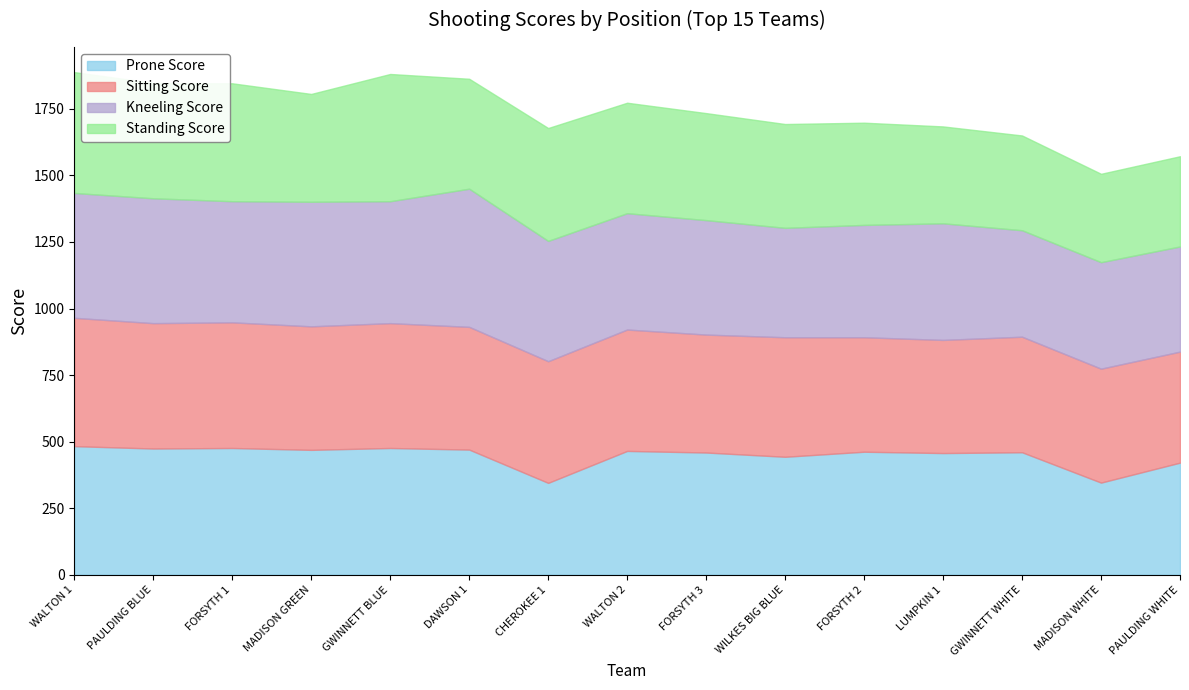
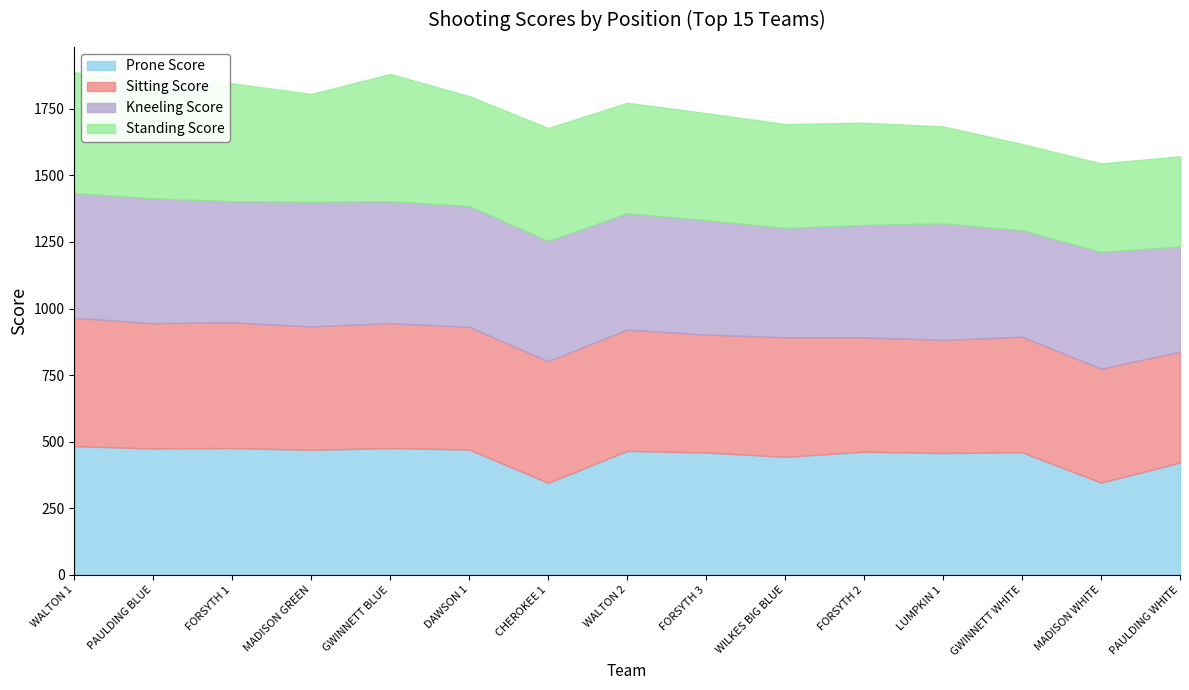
  {
    "Prone Score": {
      "WALTON 1": 480,
      "PAULDING BLUE": 470,
      "FORSYTH 1": 480,
      "MADISON GREEN": 470,
      "GWINNETT BLUE": 480,
      "DAWSON 1": 470,
      "CHEROKEE 1": 350,
      "WALTON 2": 470,
      "FORSYTH 3": 460,
      "WILKES BIG BLUE": 440,
      "FORSYTH 2": 460,
      "LUMPKIN 1": 460,
      "GWINNETT WHITE": 460,
      "MADISON WHITE": 350,
      "PAULDING WHITE": 420
    },
    "Sitting Score": {
      "WALTON 1": 480,
      "PAULDING BLUE": 470,
      "FORSYTH 1": 470,
      "MADISON GREEN": 460,
      "GWINNETT BLUE": 470,
      "DAWSON 1": 460,
      "CHEROKEE 1": 460,
      "WALTON 2": 460,
      "FORSYTH 3": 440,
      "WILKES BIG BLUE": 450,
      "FORSYTH 2": 430,
      "LUMPKIN 1": 430,
      "GWINNETT WHITE": 430,
      "MADISON WHITE": 430,
      "PAULDING WHITE": 420
    },
    "Kneeling Score": {
      "WALTON 1": 470,
      "PAULDING BLUE": 470,
      "FORSYTH 1": 460,
      "MADISON GREEN": 470,
      "GWINNETT BLUE": 460,
-     "DAWSON 1": 520,
+     "DAWSON 1": 450,
      "CHEROKEE 1": 450,
      "WALTON 2": 440,
      "FORSYTH 3": 430,
      "WILKES BIG BLUE": 410,
      "FORSYTH 2": 420,
      "LUMPKIN 1": 440,
      "GWINNETT WHITE": 400,
-     "MADISON WHITE": 400,
+     "MADISON WHITE": 440,
      "PAULDING WHITE": 400
    },
    "Standing Score": {
      "WALTON 1": 450,
      "FORSYTH 1": 440,
      "MADISON GREEN": 410,
      "GWINNETT BLUE": 480,
      "DAWSON 1": 410,
      "CHEROKEE 1": 420,
      "WALTON 2": 420,
      "FORSYTH 3": 400,
      "WILKES BIG BLUE": 390,
      "FORSYTH 2": 380,
      "LUMPKIN 1": 360,
-     "GWINNETT WHITE": 360,
+     "GWINNETT WHITE": 320,
      "MADISON WHITE": 330,
      "PAULDING WHITE": 340
    }
  }
